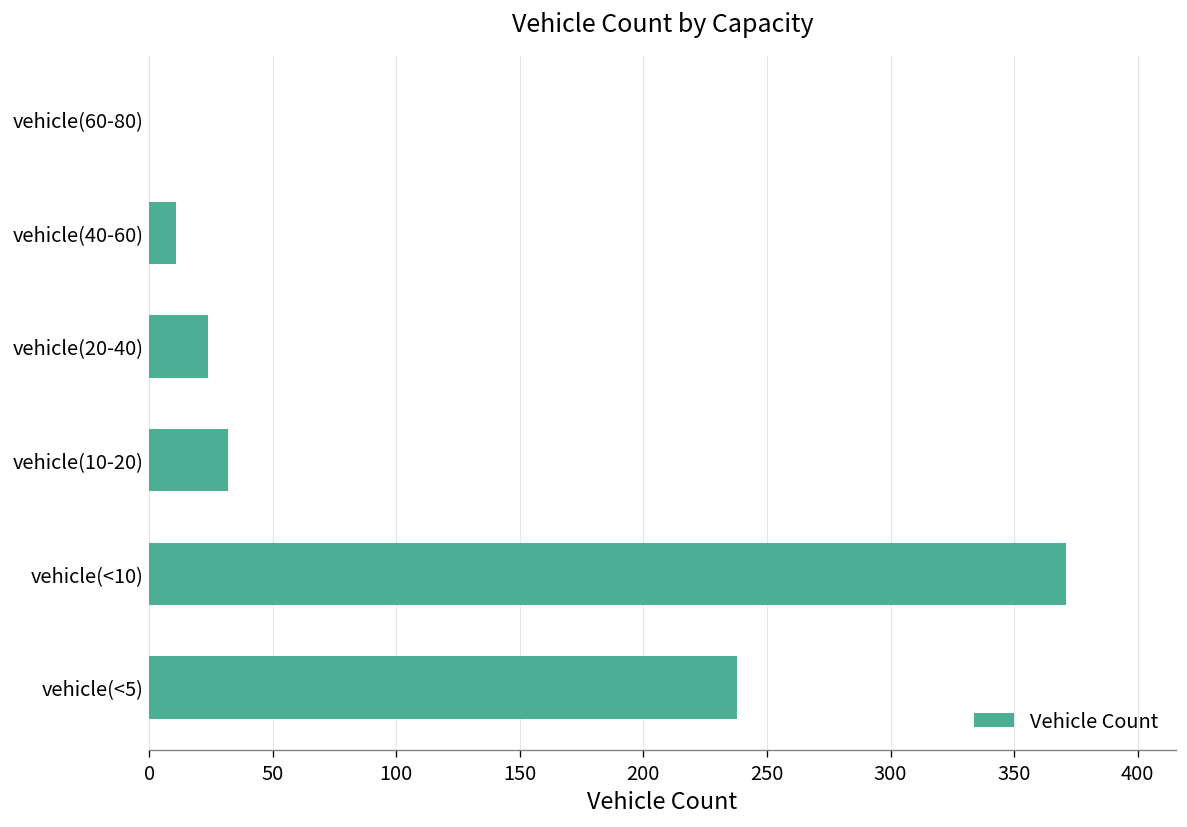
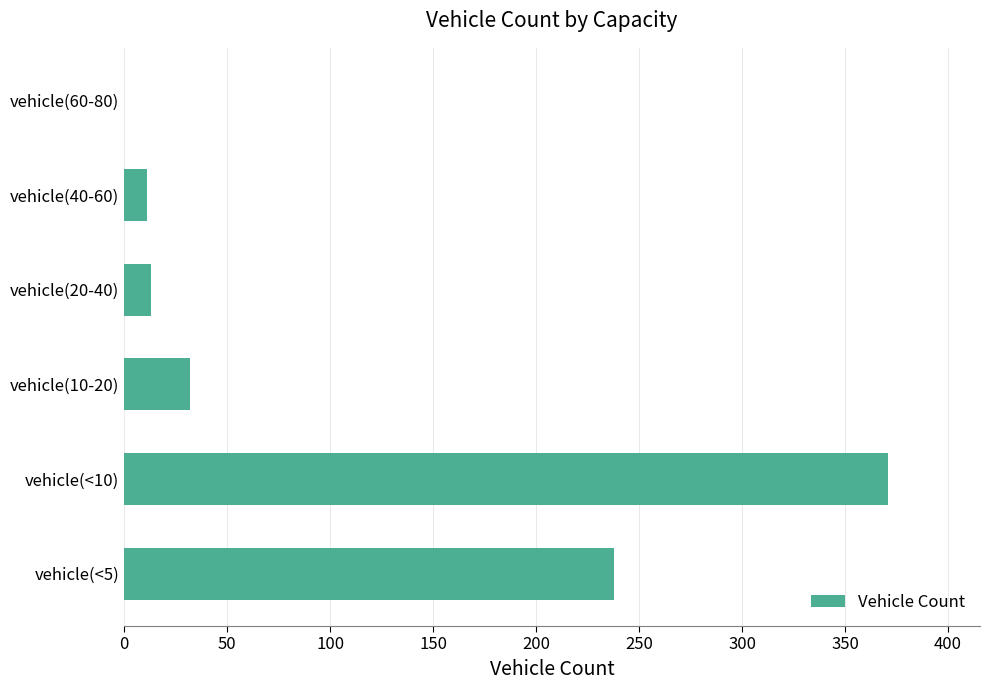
  {
    "vehicle(60-80)": 0,
    "vehicle(40-60)": 11,
-   "vehicle(20-40)": 24,
+   "vehicle(20-40)": 13,
    "vehicle(10-20)": 32,
    "vehicle(<10)": 371,
    "vehicle(<5)": 238
  }
